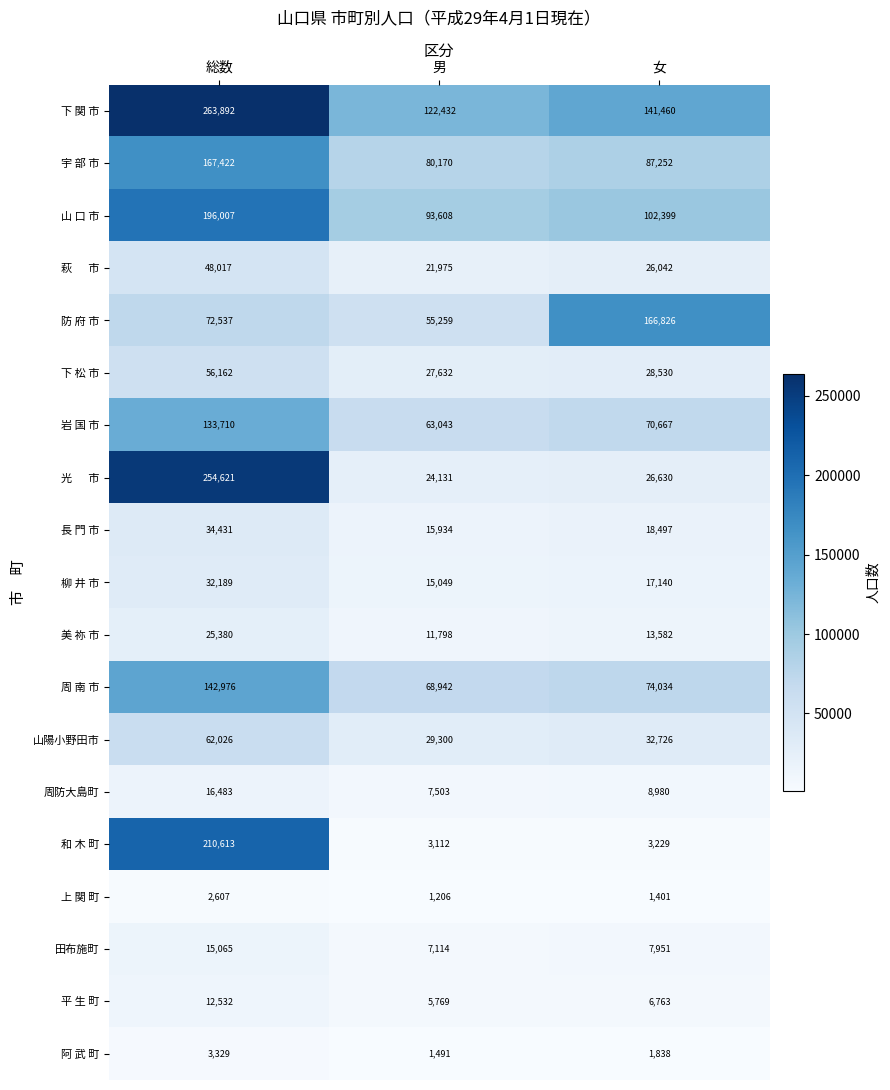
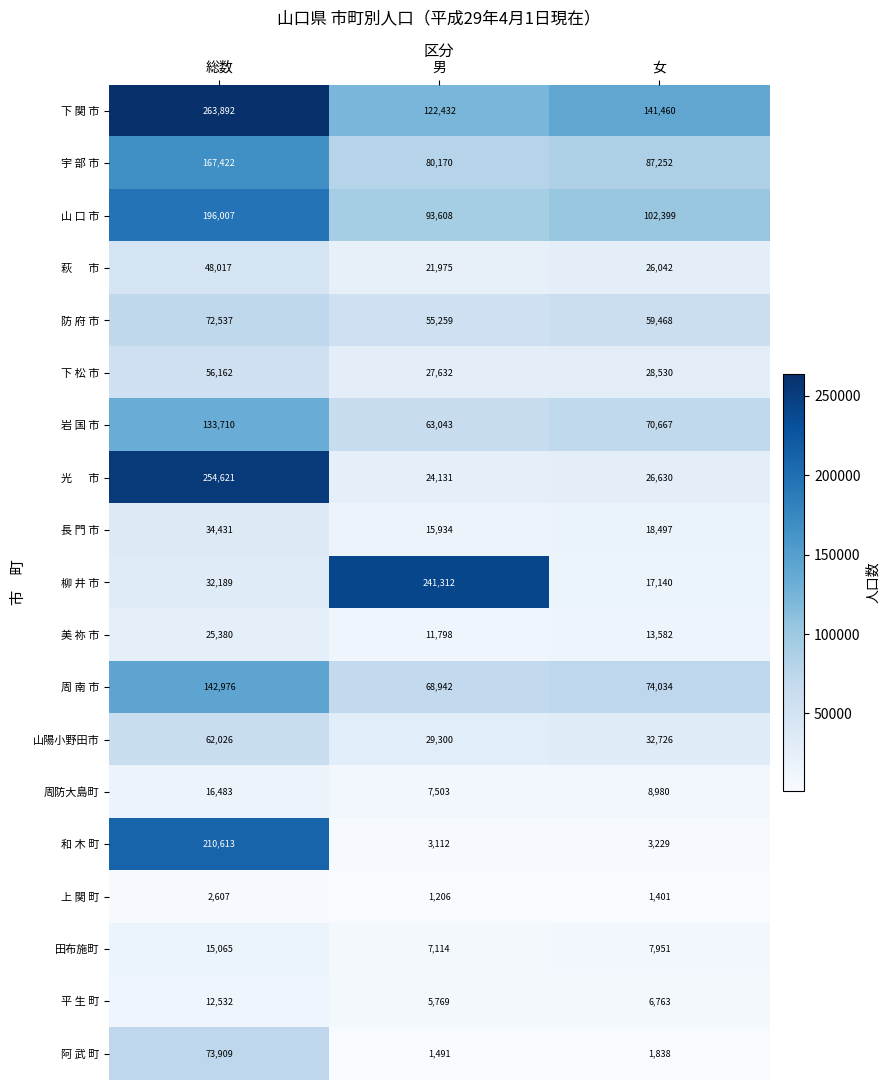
  {
    "下 関 市": {
      "総数": "263,892",
      "男": "122,432",
      "女": "141,460"
    },
    "宇 部 市": {
      "総数": "167,422",
      "男": "80,170",
      "女": "87,252"
    },
    "山 口 市": {
      "総数": "196,007",
      "男": "93,608",
      "女": "102,399"
    },
    "萩 市": {
      "総数": "48,017",
      "男": "21,975",
      "女": "26,042"
    },
    "防 府 市": {
      "総数": "72,537",
      "男": "55,259",
-     "女": "166,826"
+     "女": "59,468"
    },
    "下 松 市": {
      "総数": "56,162",
      "男": "27,632",
      "女": "28,530"
    },
    "岩 国 市": {
      "総数": "133,710",
      "男": "63,043",
      "女": "70,667"
    },
    "光 市": {
      "総数": "254,621",
      "男": "24,131",
      "女": "26,630"
    },
    "長 門 市": {
      "総数": "34,431",
      "男": "15,934",
      "女": "18,497"
    },
    "柳 井 市": {
      "総数": "32,189",
-     "男": "15,049",
+     "男": "241,312",
      "女": "17,140"
    },
    "美 祢 市": {
      "総数": "25,380",
      "男": "11,798",
      "女": "13,582"
    },
    "周 南 市": {
      "総数": "142,976",
      "男": "68,942",
      "女": "74,034"
    },
    "山陽小野田市": {
      "総数": "62,026",
      "男": "29,300",
      "女": "32,726"
    },
    "周防大島町": {
      "総数": "16,483",
      "男": "7,503",
      "女": "8,980"
    },
    "和 木 町": {
      "総数": "210,613",
      "男": "3,112",
      "女": "3,229"
    },
    "上 関 町": {
      "総数": "2,607",
      "男": "1,206",
      "女": "1,401"
    },
    "田布施町": {
      "総数": "15,065",
      "男": "7,114",
      "女": "7,951"
    },
    "平 生 町": {
      "総数": "12,532",
      "男": "5,769",
      "女": "6,763"
    },
    "阿 武 町": {
-     "総数": "3,329",
+     "総数": "73,909",
      "男": "1,491",
      "女": "1,838"
    }
  }
